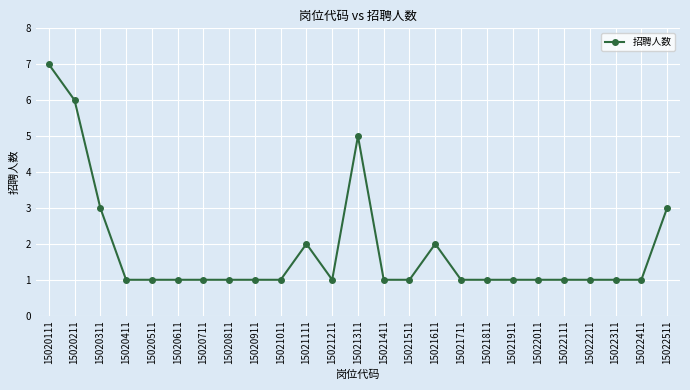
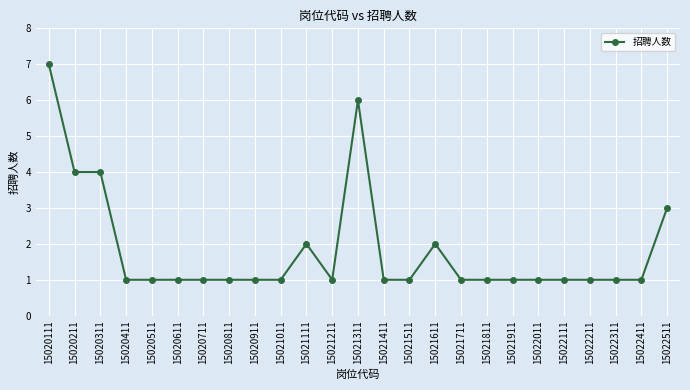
  {
    "15020111": 7,
-   "15020211": 6,
-   "15020311": 3,
+   "15020211": 4,
+   "15020311": 4,
    "15020411": 1,
    "15020511": 1,
    "15020611": 1,
    "15020711": 1,
    "15020811": 1,
    "15020911": 1,
    "15021011": 1,
    "15021111": 2,
    "15021211": 1,
-   "15021311": 5,
+   "15021311": 6,
    "15021411": 1,
    "15021511": 1,
    "15021611": 2,
    "15021711": 1,
    "15021811": 1,
    "15021911": 1,
    "15022011": 1,
    "15022111": 1,
    "15022211": 1,
    "15022311": 1,
    "15022411": 1,
    "15022511": 3
  }
